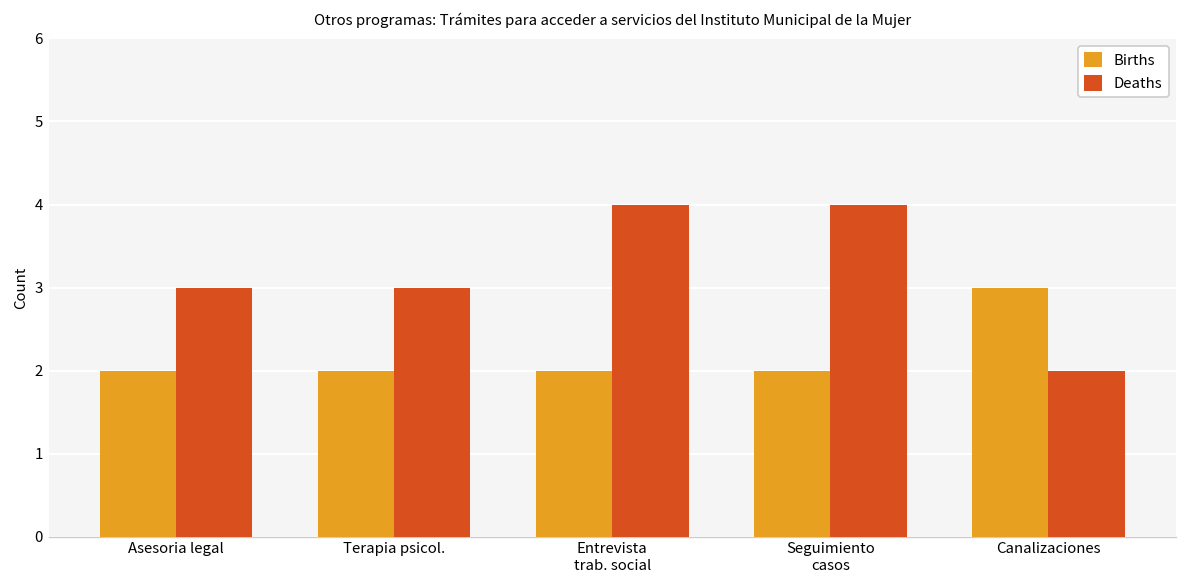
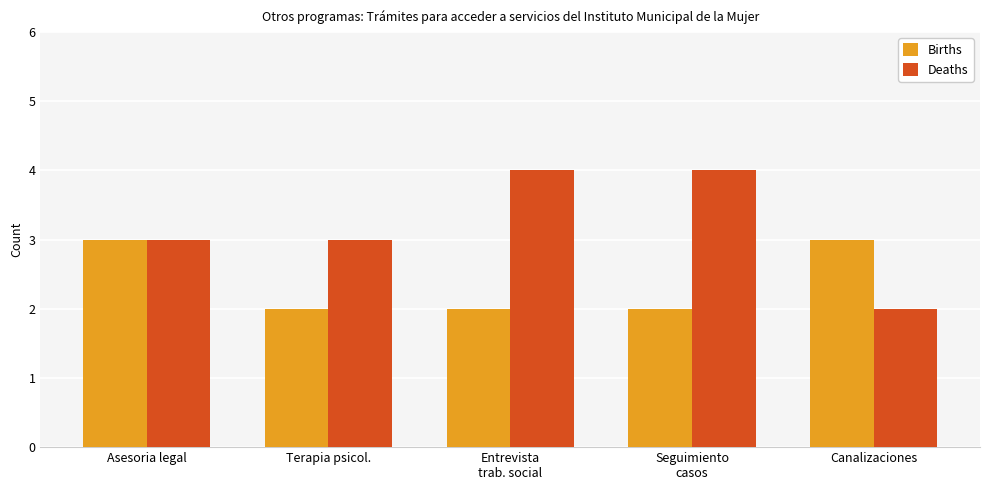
  {
    "Births": {
-     "Asesoria legal": 2,
+     "Asesoria legal": 3,
      "Terapia psicol.": 2,
      "Entrevista trab. social": 2,
      "Seguimiento casos": 2,
      "Canalizaciones": 3
    },
    "Deaths": {
      "Asesoria legal": 3,
      "Terapia psicol.": 3,
      "Entrevista trab. social": 4,
      "Seguimiento casos": 4,
      "Canalizaciones": 2
    }
  }
